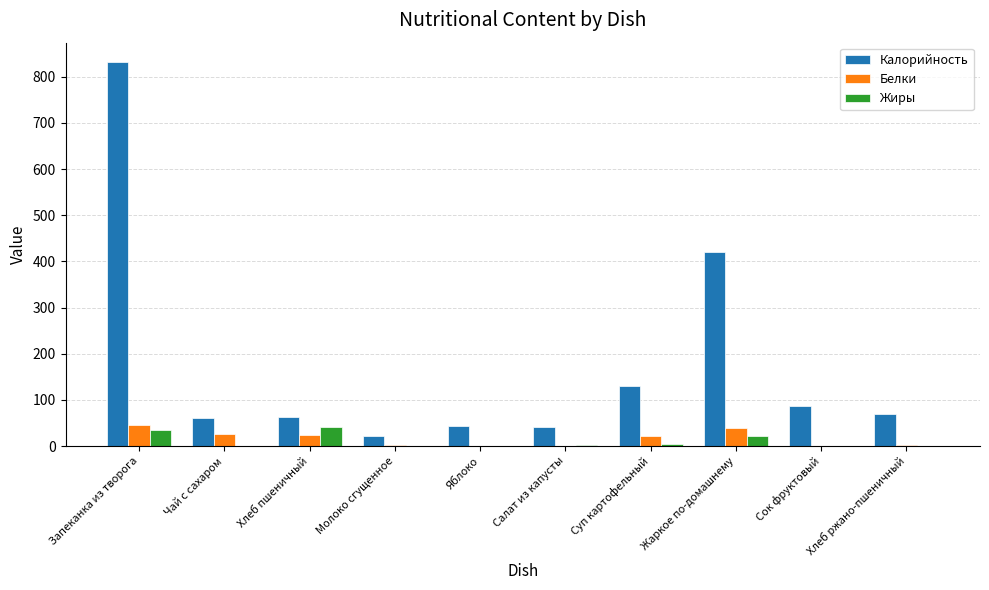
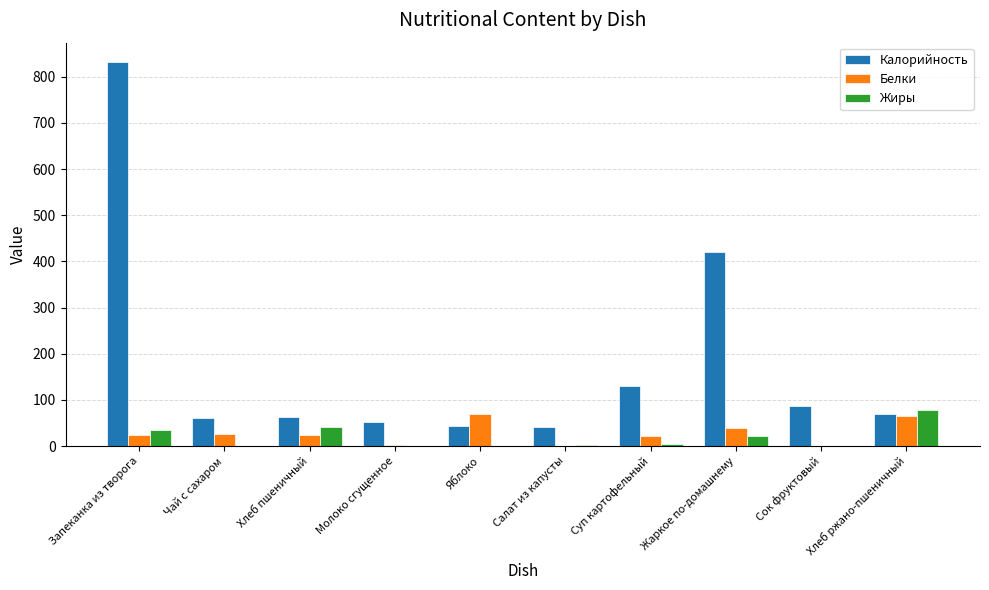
  {
    "Калорийность": {
      "Запеканка из творога": 830,
      "Чай с сахаром": 60,
      "Хлеб пшеничный": 60,
-     "Молоко сгущенное": 20,
+     "Молоко сгущенное": 50,
      "Яблоко": 40,
      "Салат из капусты": 40,
      "Суп картофельный": 130,
      "Жаркое по-домашнему": 420,
      "Сок фруктовый": 90,
      "Хлеб ржано-пшеничный": 70
    },
    "Белки": {
-     "Запеканка из творога": 50,
+     "Запеканка из творога": 30,
      "Чай с сахаром": 30,
      "Хлеб пшеничный": 20,
-     "Яблоко": 0,
+     "Яблоко": 70,
      "Суп картофельный": 20,
      "Жаркое по-домашнему": 40,
-     "Хлеб ржано-пшеничный": 0
+     "Хлеб ржано-пшеничный": 70
    },
    "Жиры": {
      "Запеканка из творога": 30,
      "Хлеб пшеничный": 40,
      "Молоко сгущенное": 0,
      "Жаркое по-домашнему": 20,
-     "Хлеб ржано-пшеничный": 0
+     "Хлеб ржано-пшеничный": 80
    }
  }
